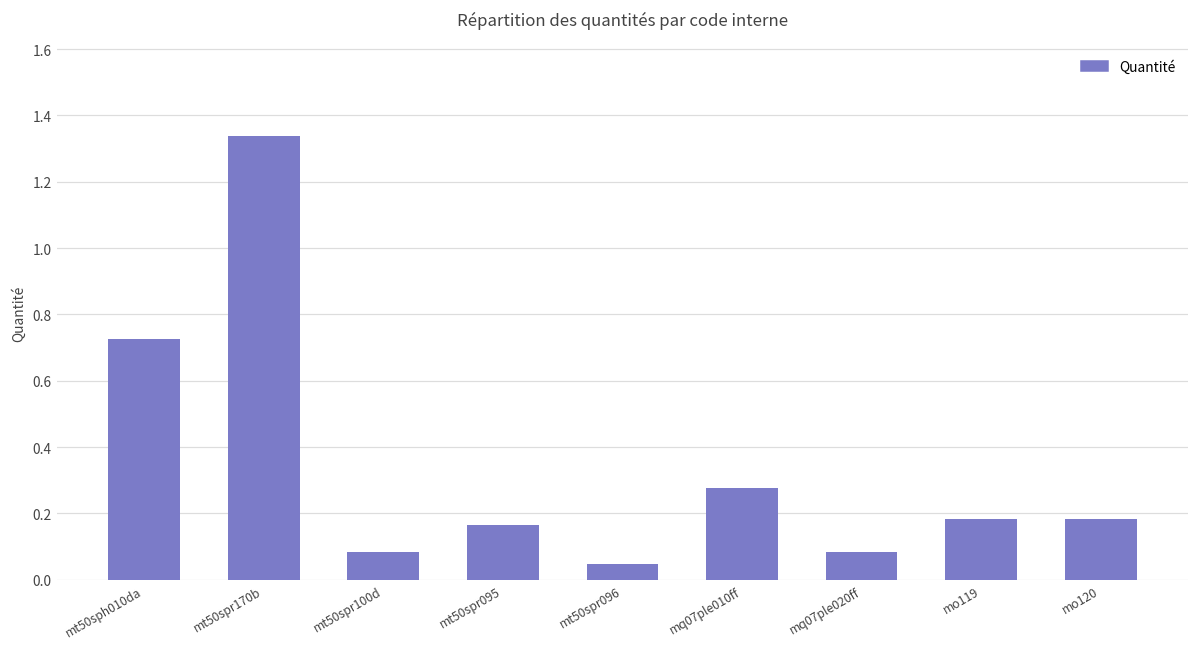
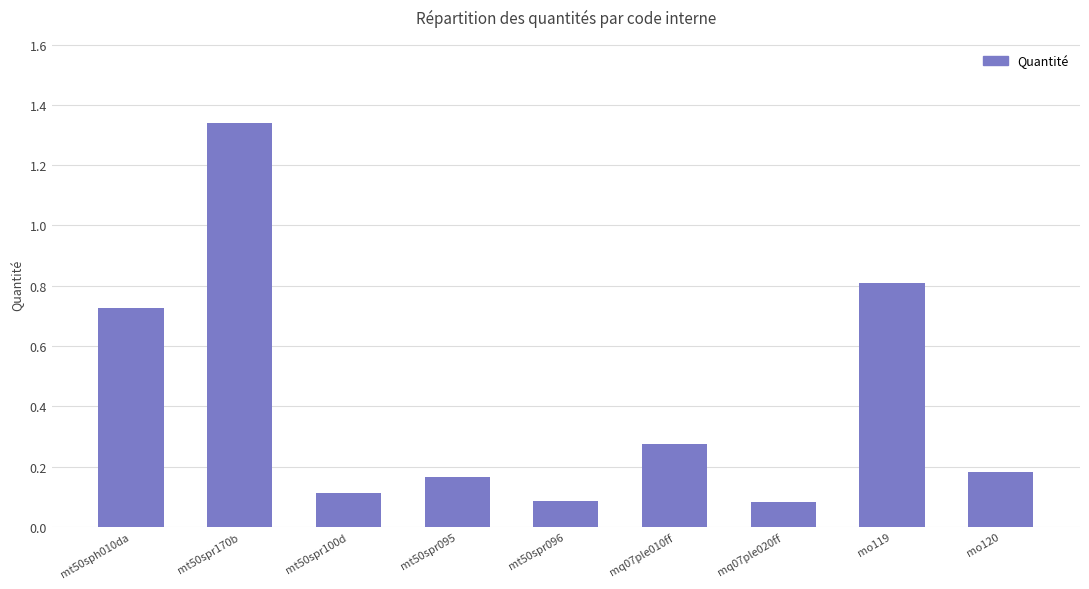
  {
    "mt50sph010da": 0.73,
    "mt50spr170b": 1.34,
-   "mt50spr100d": 0.08,
+   "mt50spr100d": 0.11,
    "mt50spr095": 0.17,
-   "mt50spr096": 0.05,
+   "mt50spr096": 0.09,
    "mq07ple010ff": 0.28,
    "mq07ple020ff": 0.08,
-   "mo119": 0.18,
+   "mo119": 0.81,
    "mo120": 0.18
  }
